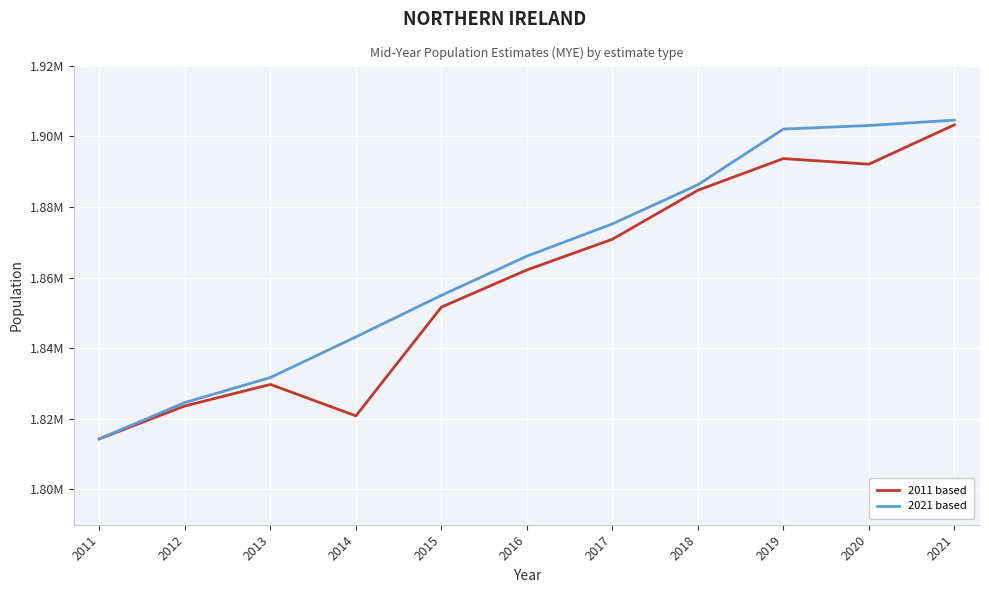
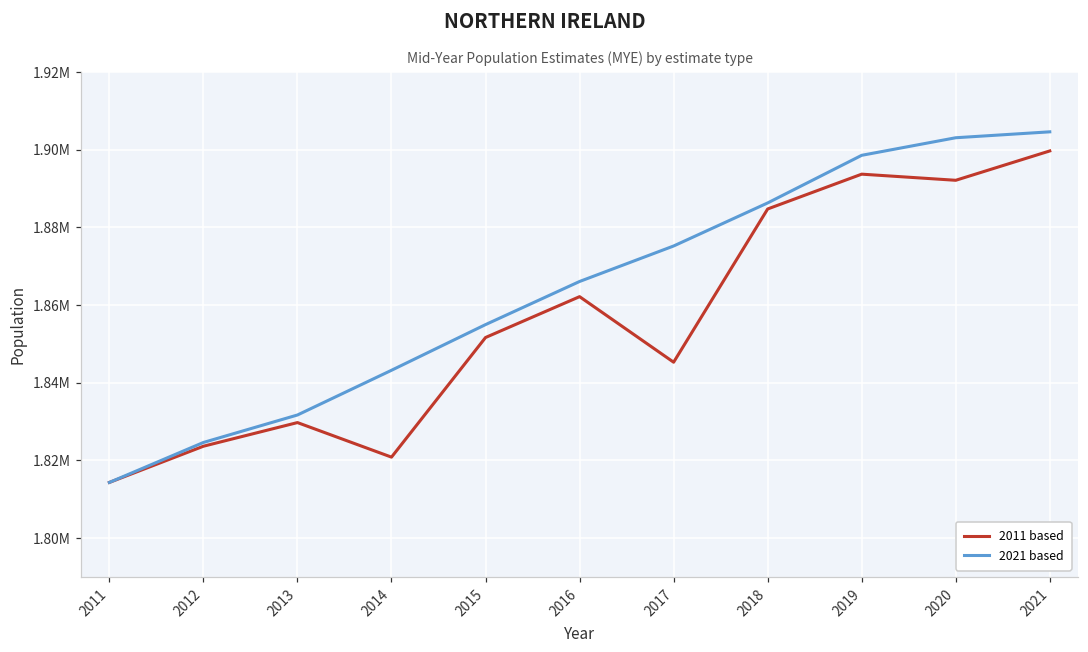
  {
    "2011 based": {
      "2012": 1824000,
      "2013": 1830000,
      "2014": 1821000,
      "2015": 1852000,
      "2016": 1862000,
-     "2017": 1871000,
+     "2017": 1845000,
      "2018": 1885000,
      "2019": 1894000,
      "2020": 1892000,
-     "2021": 1903000
+     "2021": 1900000
    },
    "2021 based": {
      "2012": 1825000,
      "2013": 1832000,
      "2014": 1843000,
      "2015": 1855000,
      "2016": 1866000,
      "2017": 1875000,
      "2018": 1886000,
-     "2019": 1902000,
+     "2019": 1899000,
      "2020": 1903000,
      "2021": 1905000
    }
  }
